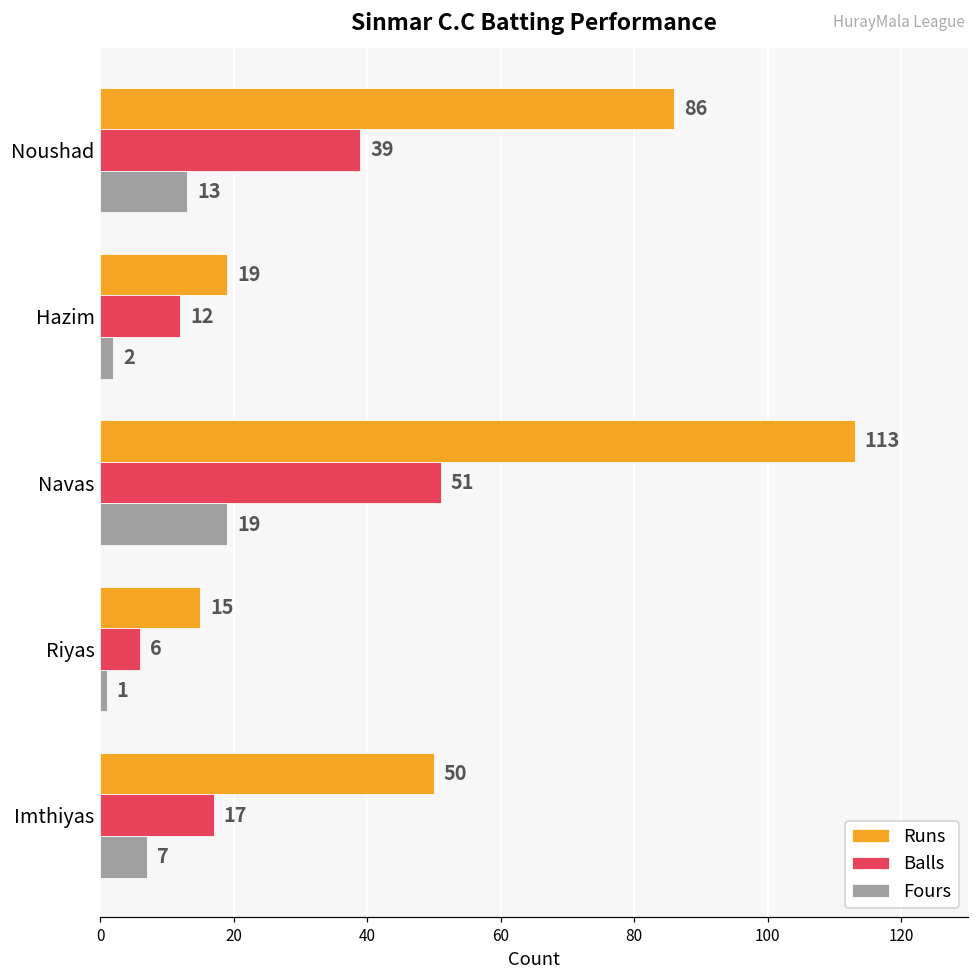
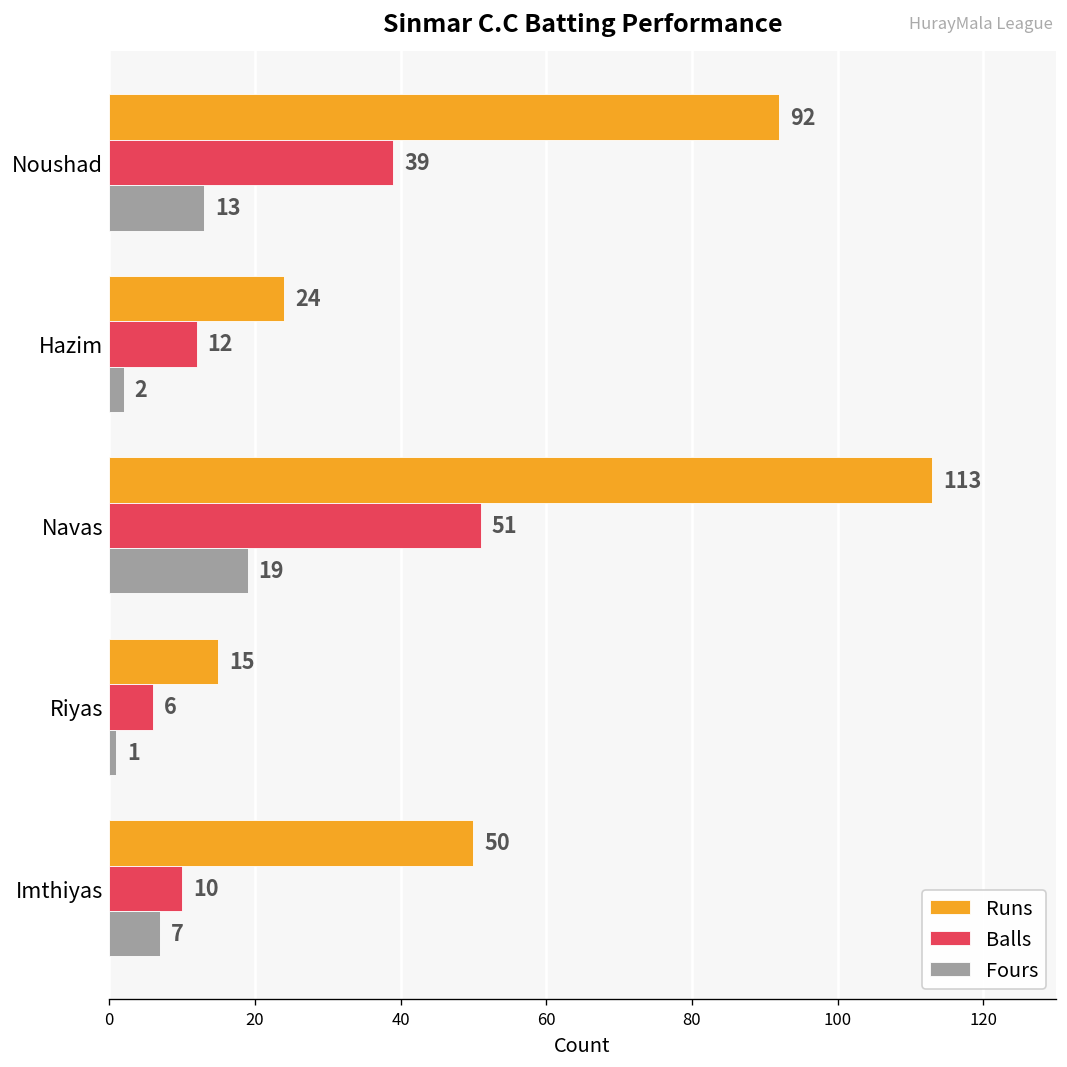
  {
    "Runs": {
-     "Noushad": 86,
-     "Hazim": 19,
+     "Noushad": 92,
+     "Hazim": 24,
      "Navas": 113,
      "Riyas": 15,
      "Imthiyas": 50
    },
    "Balls": {
      "Noushad": 39,
      "Hazim": 12,
      "Navas": 51,
      "Riyas": 6,
-     "Imthiyas": 17
+     "Imthiyas": 10
    },
    "Fours": {
      "Noushad": 13,
      "Hazim": 2,
      "Navas": 19,
      "Riyas": 1,
      "Imthiyas": 7
    }
  }
